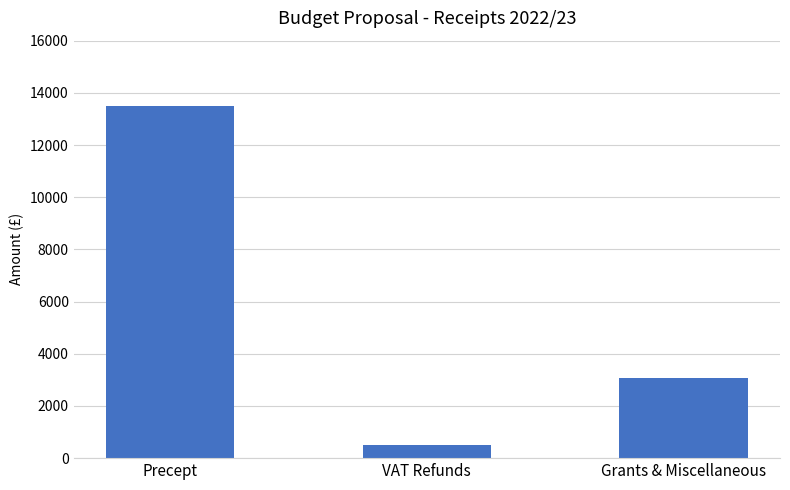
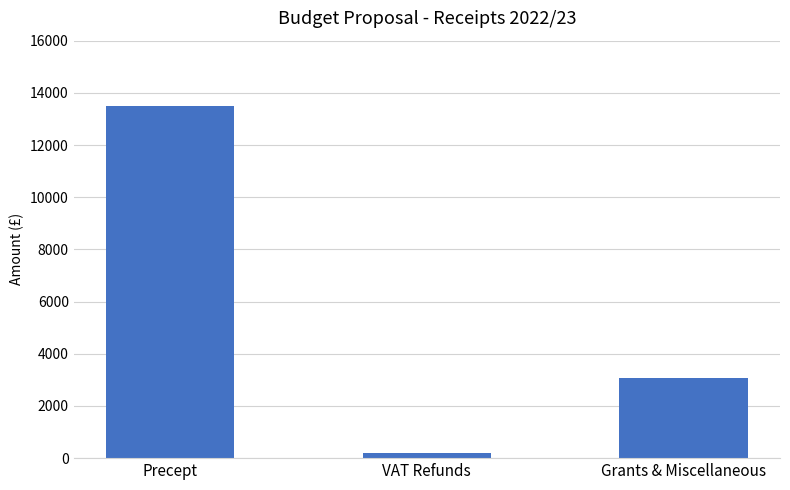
  {
    "Precept": 13500,
-   "VAT Refunds": 500,
+   "VAT Refunds": 200,
    "Grants & Miscellaneous": 3100
  }
